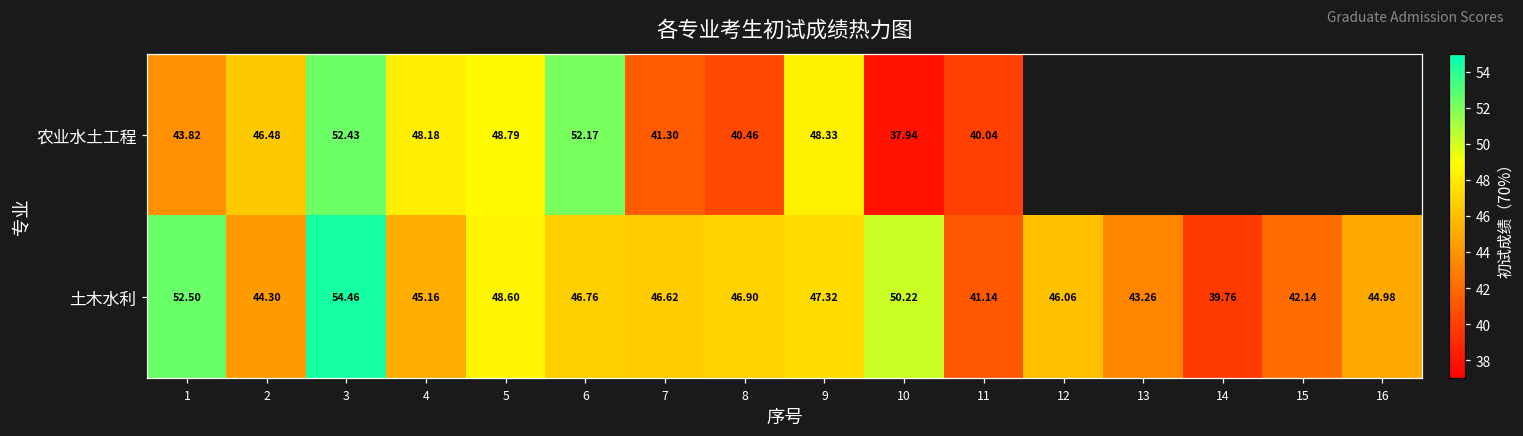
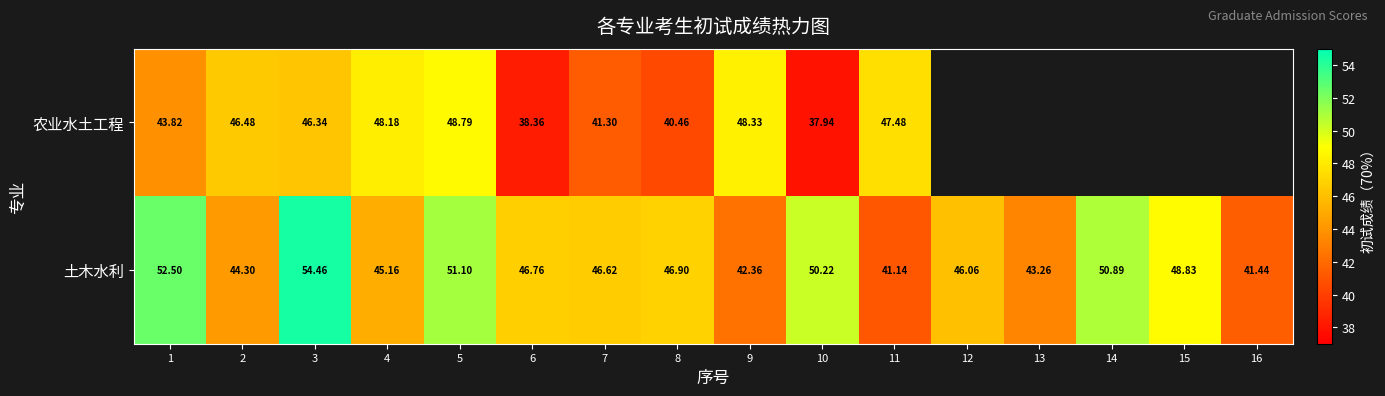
  {
    "农业水土工程": {
      "1": 43.82,
      "2": 46.48,
-     "3": 52.43,
+     "3": 46.34,
      "4": 48.18,
      "5": 48.79,
-     "6": 52.17,
+     "6": 38.36,
      "7": 41.30,
      "8": 40.46,
      "9": 48.33,
      "10": 37.94,
-     "11": 40.04
+     "11": 47.48
    },
    "土木水利": {
      "1": 52.50,
      "2": 44.30,
      "3": 54.46,
      "4": 45.16,
-     "5": 48.60,
+     "5": 51.10,
      "6": 46.76,
      "7": 46.62,
      "8": 46.90,
-     "9": 47.32,
+     "9": 42.36,
      "10": 50.22,
      "11": 41.14,
      "12": 46.06,
      "13": 43.26,
-     "14": 39.76,
-     "15": 42.14,
-     "16": 44.98
+     "14": 50.89,
+     "15": 48.83,
+     "16": 41.44
    }
  }
